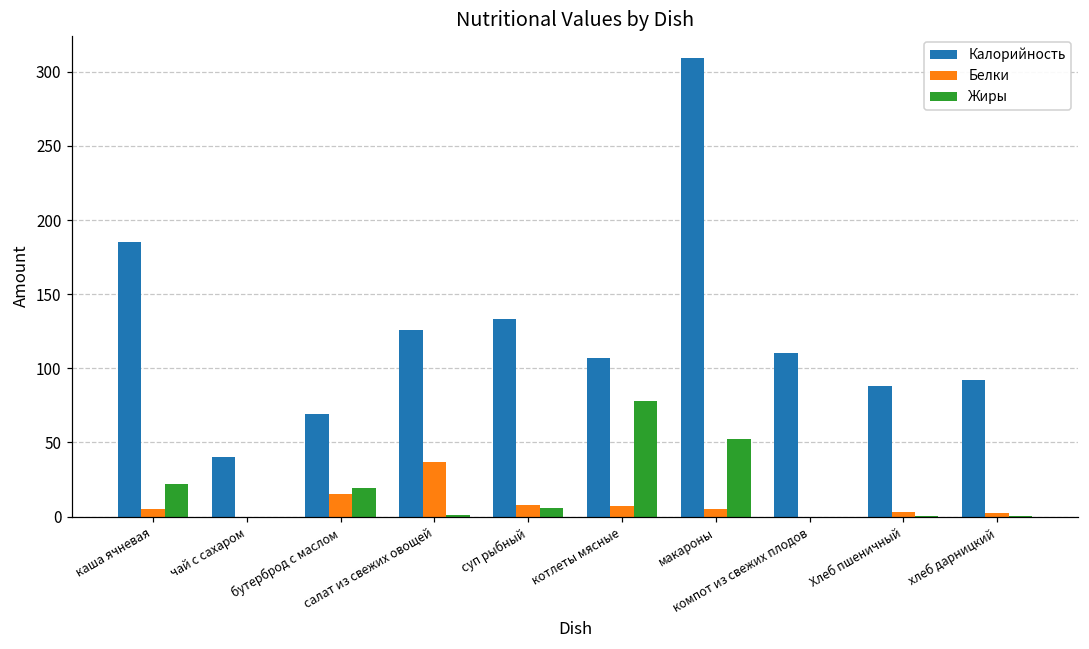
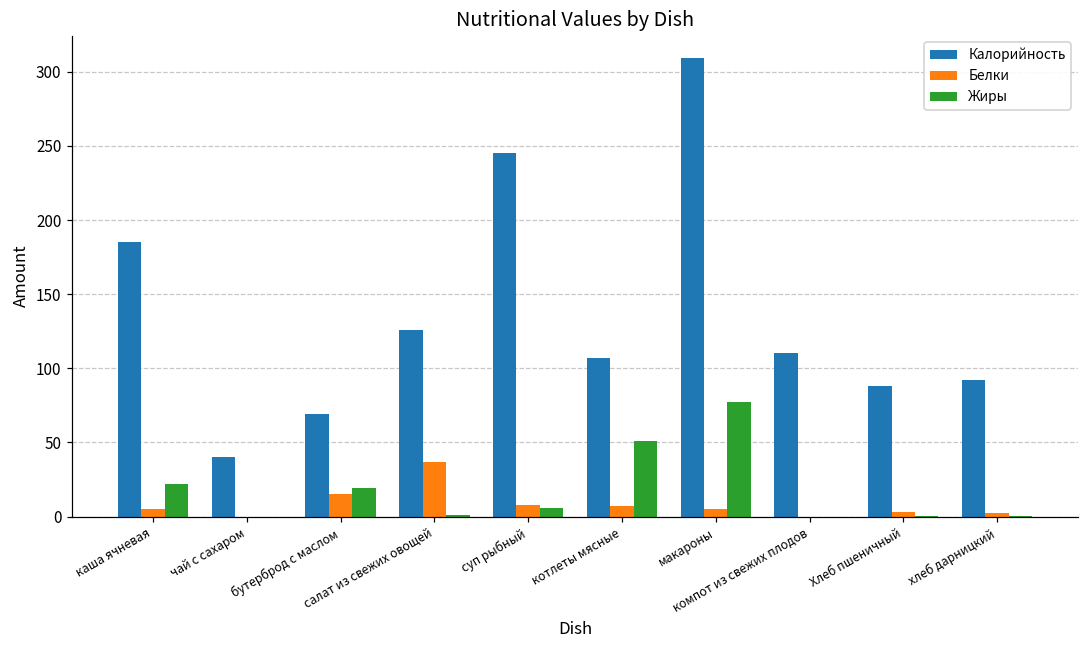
  {
    "Калорийность": {
      "каша ячневая": 185,
      "чай с сахаром": 40,
      "бутерброд с маслом": 69,
      "салат из свежих овощей": 126,
-     "суп рыбный": 133,
+     "суп рыбный": 245,
      "котлеты мясные": 107,
      "макароны": 309,
      "компот из свежих плодов": 110,
      "Хлеб пшеничный": 88,
      "хлеб дарницкий": 92
    },
    "Белки": {
      "каша ячневая": 5,
      "чай с сахаром": 0,
      "бутерброд с маслом": 15,
      "салат из свежих овощей": 37,
      "суп рыбный": 8,
      "котлеты мясные": 7,
      "макароны": 5,
      "компот из свежих плодов": 0,
      "Хлеб пшеничный": 3,
      "хлеб дарницкий": 2
    },
    "Жиры": {
      "каша ячневая": 22,
      "чай с сахаром": 0,
      "бутерброд с маслом": 19,
      "суп рыбный": 6,
-     "котлеты мясные": 78,
-     "макароны": 52,
+     "котлеты мясные": 51,
+     "макароны": 77,
      "компот из свежих плодов": 0
    }
  }
